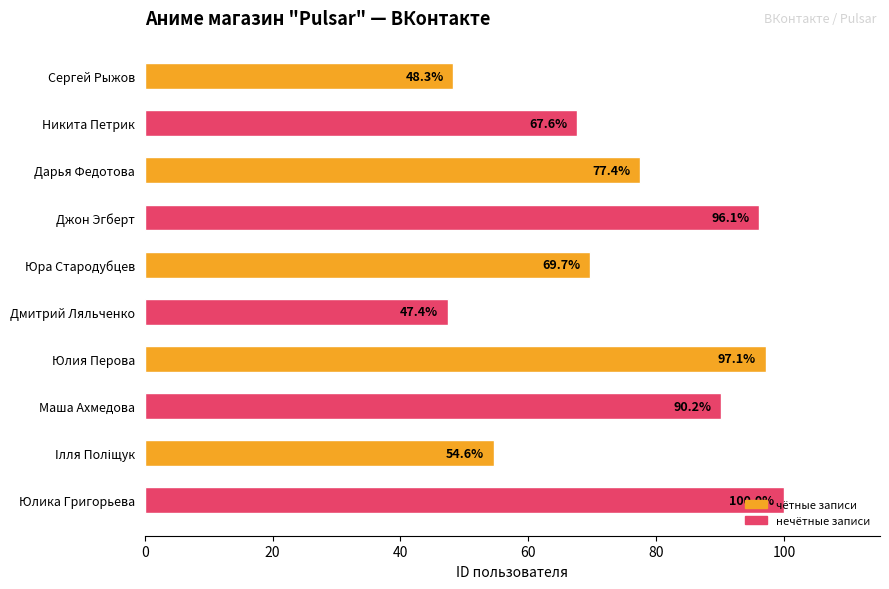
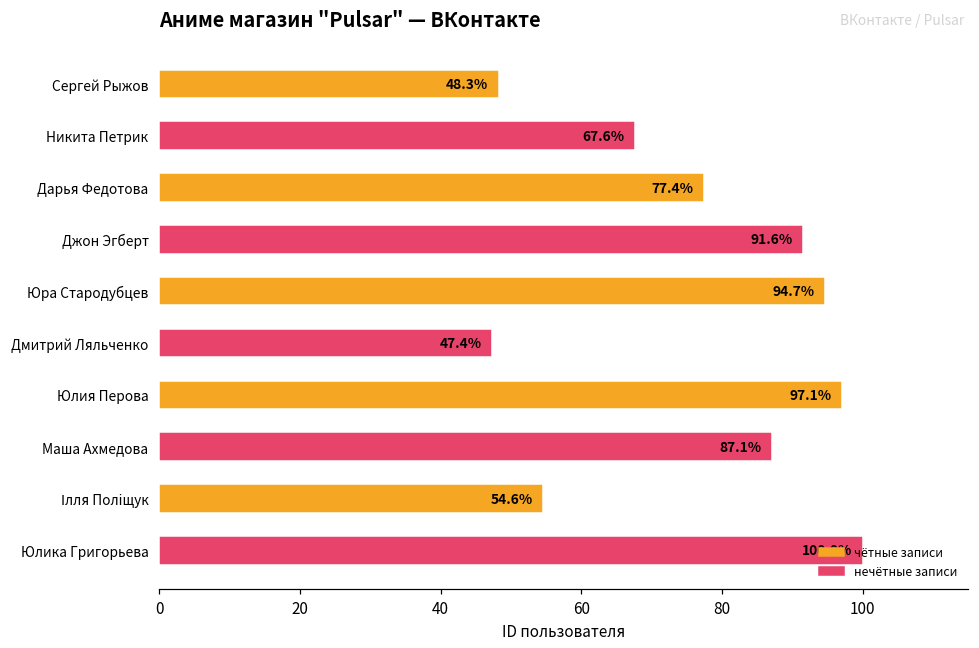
  {
    "Сергей Рыжов": "48.3%",
    "Никита Петрик": "67.6%",
    "Дарья Федотова": "77.4%",
-   "Джон Эгберт": "96.1%",
-   "Юра Стародубцев": "69.7%",
+   "Джон Эгберт": "91.6%",
+   "Юра Стародубцев": "94.7%",
    "Дмитрий Ляльченко": "47.4%",
    "Юлия Перова": "97.1%",
-   "Маша Ахмедова": "90.2%",
+   "Маша Ахмедова": "87.1%",
    "Ілля Поліщук": "54.6%",
    "Юлика Григорьева": "100.0%"
  }
